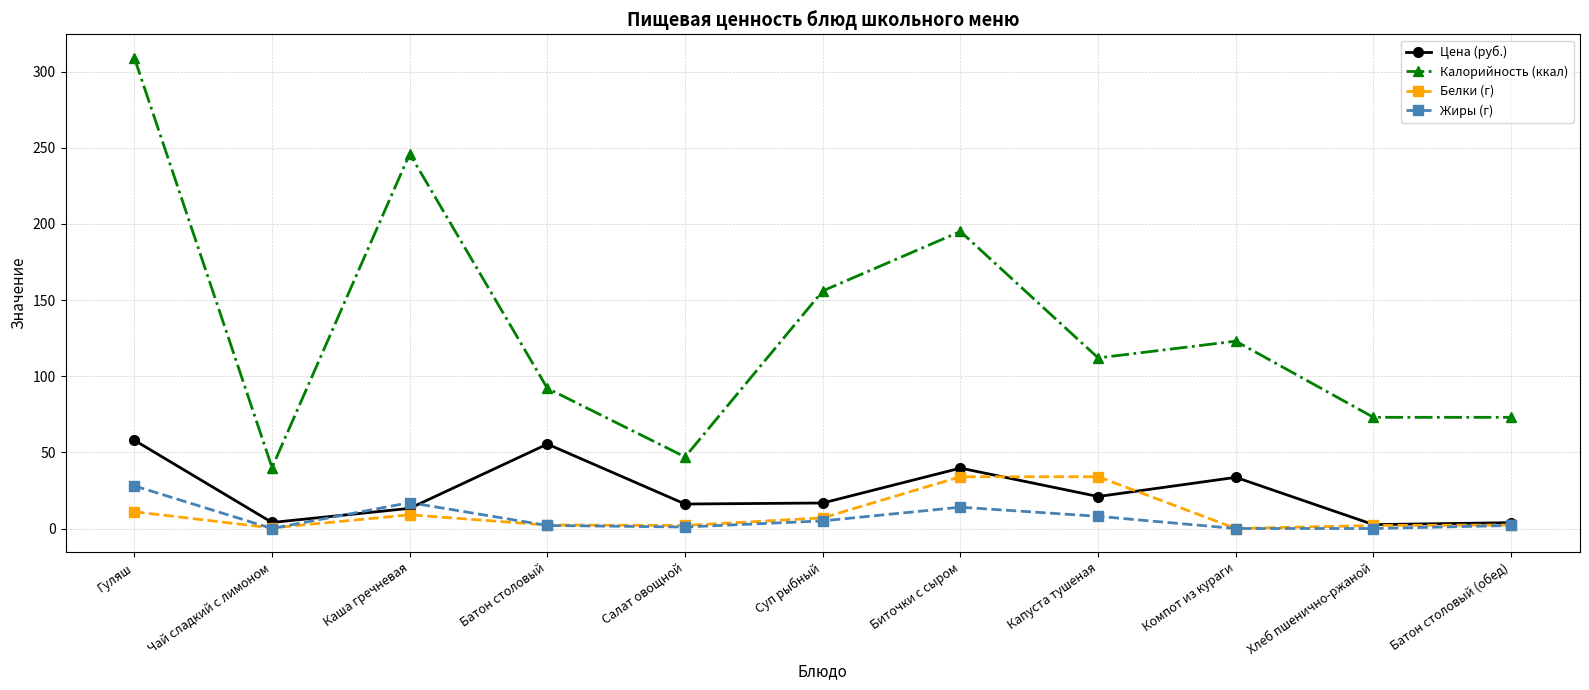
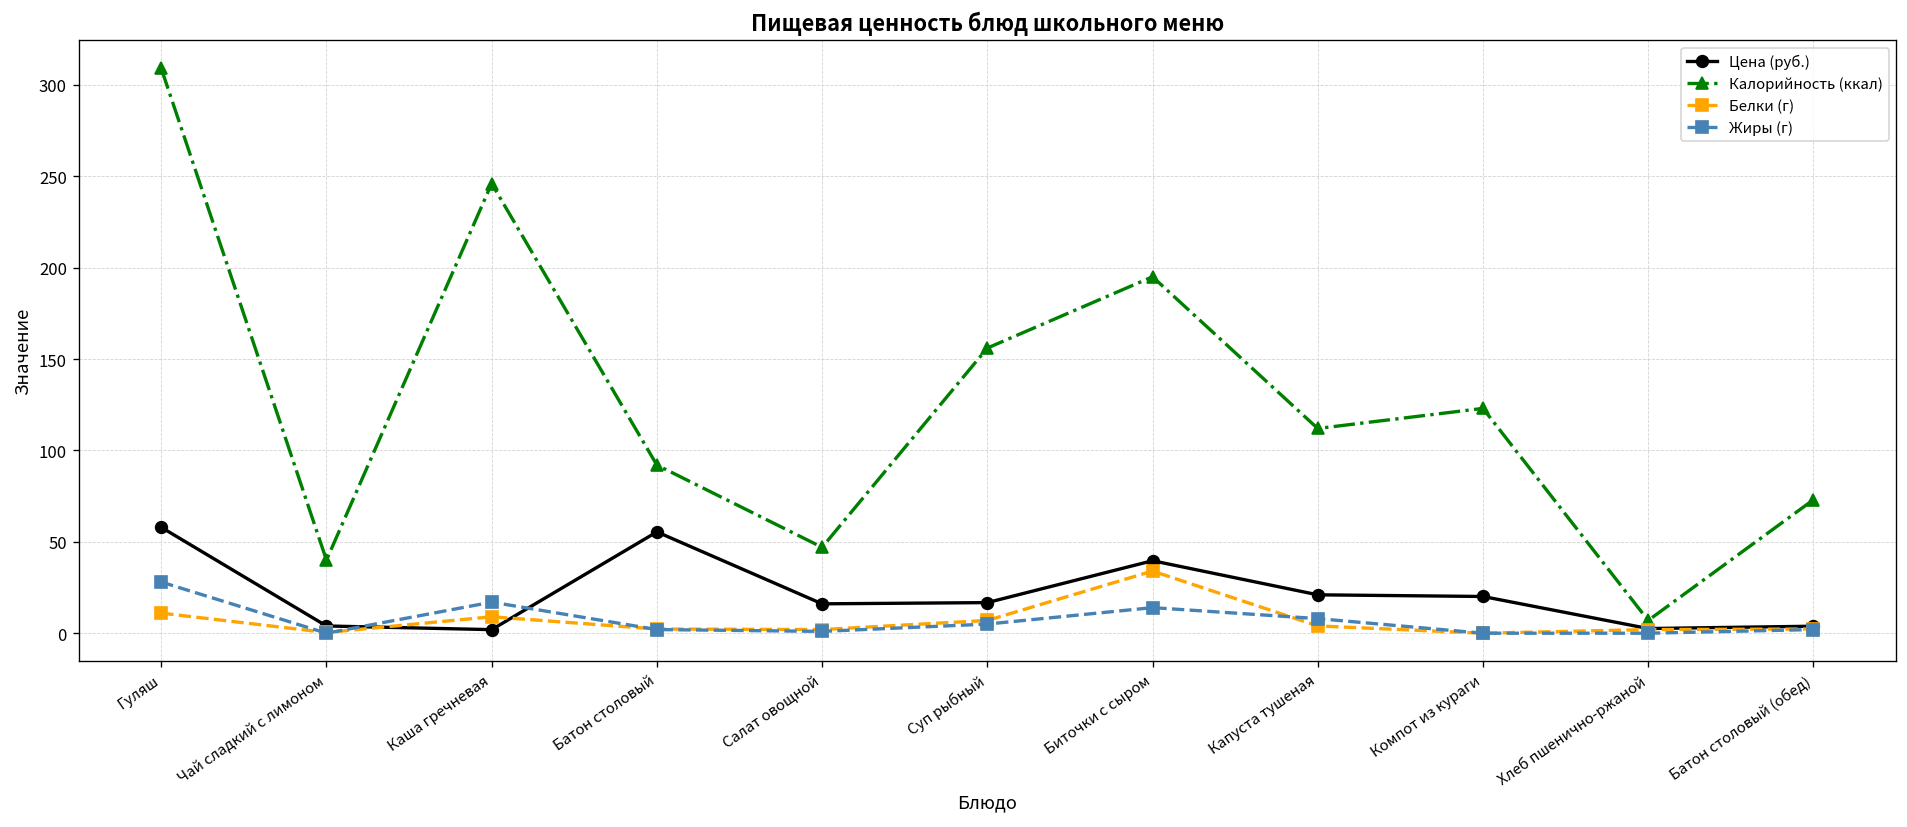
  {
    "Цена (руб.)": {
      "Гуляш": 58,
      "Чай сладкий с лимоном": 4,
-     "Каша гречневая": 13,
+     "Каша гречневая": 2,
      "Батон столовый": 55,
      "Салат овощной": 16,
      "Суп рыбный": 17,
      "Биточки с сыром": 40,
      "Капуста тушеная": 21,
-     "Компот из кураги": 34
+     "Компот из кураги": 20
    },
    "Калорийность (ккал)": {
      "Гуляш": 309,
      "Чай сладкий с лимоном": 40,
      "Каша гречневая": 246,
      "Батон столовый": 92,
      "Салат овощной": 47,
      "Суп рыбный": 156,
      "Биточки с сыром": 195,
      "Капуста тушеная": 112,
      "Компот из кураги": 123,
-     "Хлеб пшенично-ржаной": 73,
+     "Хлеб пшенично-ржаной": 7,
      "Батон столовый (обед)": 73
    },
    "Белки (г)": {
      "Гуляш": 11,
      "Каша гречневая": 9,
      "Суп рыбный": 7,
      "Биточки с сыром": 34,
-     "Капуста тушеная": 34
+     "Капуста тушеная": 4
    },
    "Жиры (г)": {
      "Гуляш": 28,
      "Каша гречневая": 17,
      "Суп рыбный": 5,
      "Биточки с сыром": 14,
      "Капуста тушеная": 8,
      "Хлеб пшенично-ржаной": 0
    }
  }
